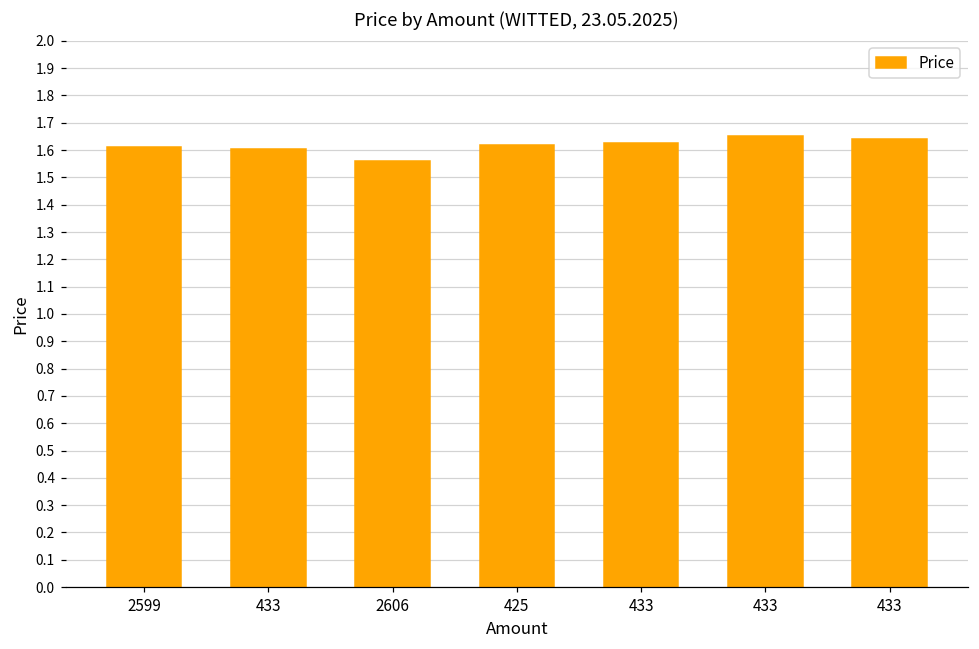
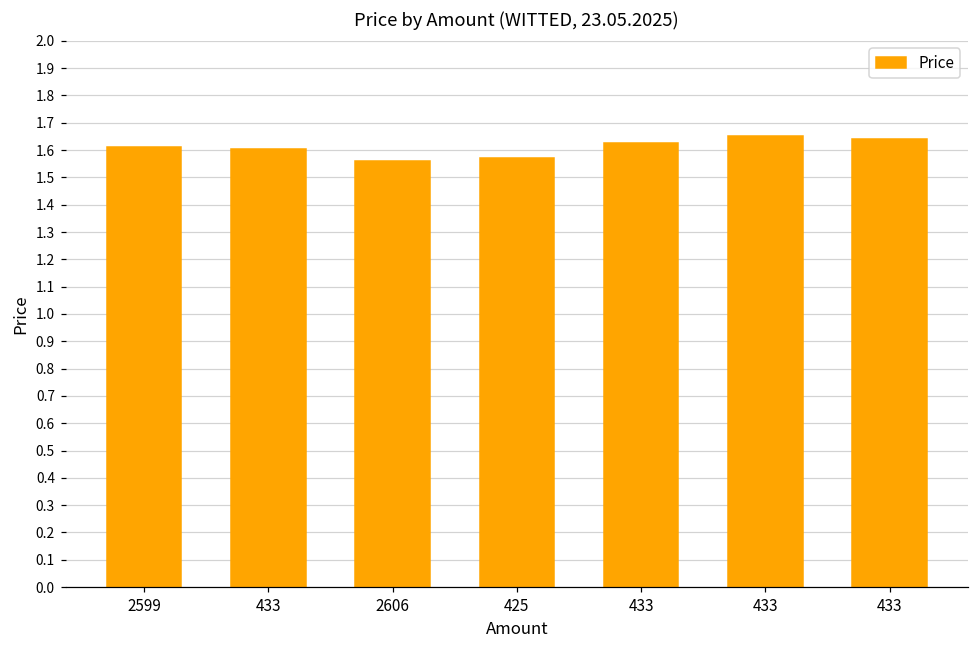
  {
    "2599": 1.61,
    "2606": 1.56,
-   "425": 1.62
+   "425": 1.57
  }
